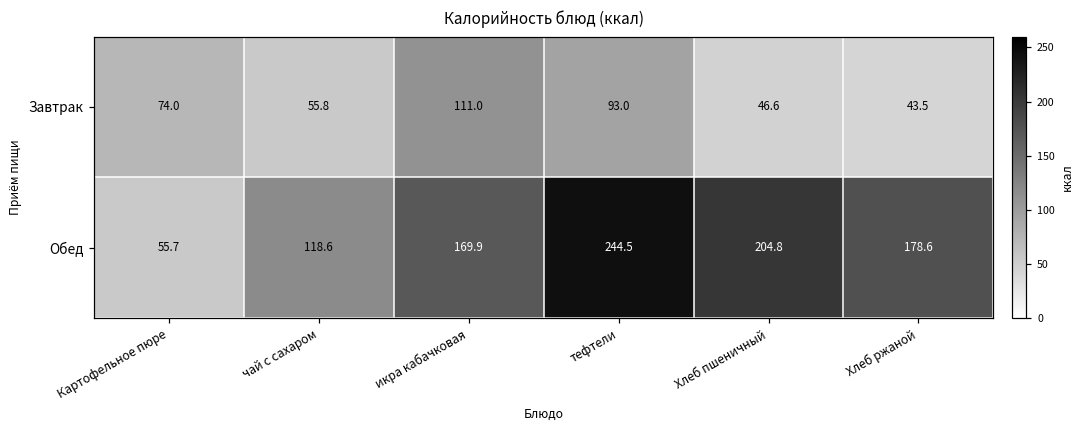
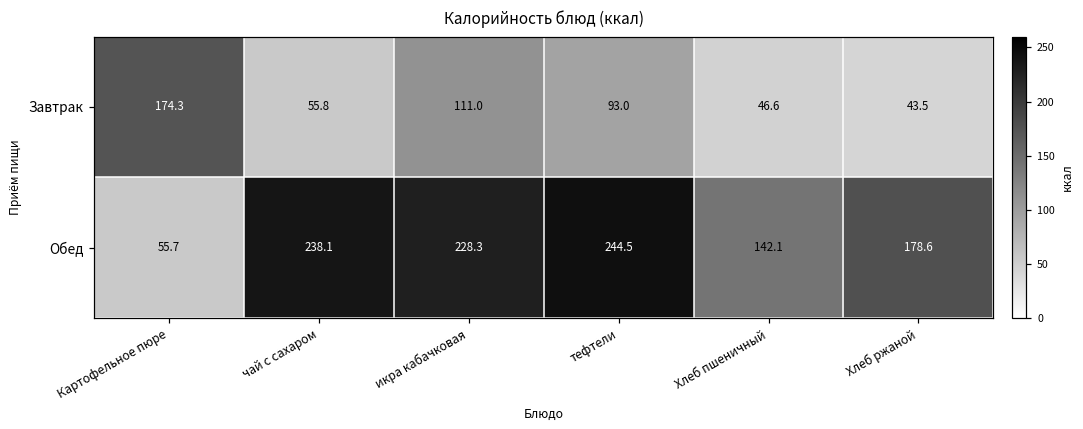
  {
    "Завтрак": {
-     "Картофельное пюре": 74.0,
+     "Картофельное пюре": 174.3,
      "чай с сахаром": 55.8,
      "икра кабачковая": 111.0,
      "тефтели": 93.0,
      "Хлеб пшеничный": 46.6,
      "Хлеб ржаной": 43.5
    },
    "Обед": {
      "Картофельное пюре": 55.7,
-     "чай с сахаром": 118.6,
-     "икра кабачковая": 169.9,
+     "чай с сахаром": 238.1,
+     "икра кабачковая": 228.3,
      "тефтели": 244.5,
-     "Хлеб пшеничный": 204.8,
+     "Хлеб пшеничный": 142.1,
      "Хлеб ржаной": 178.6
    }
  }
